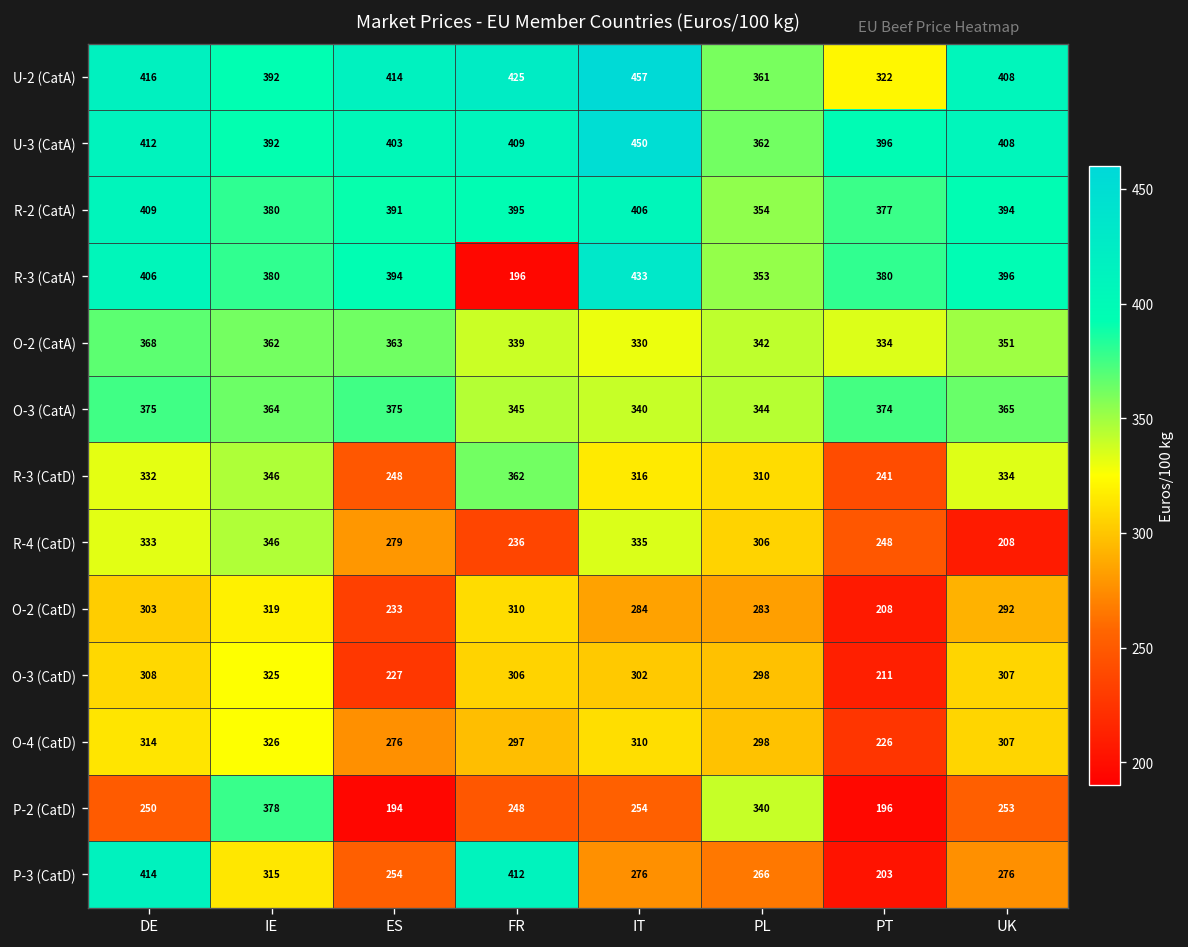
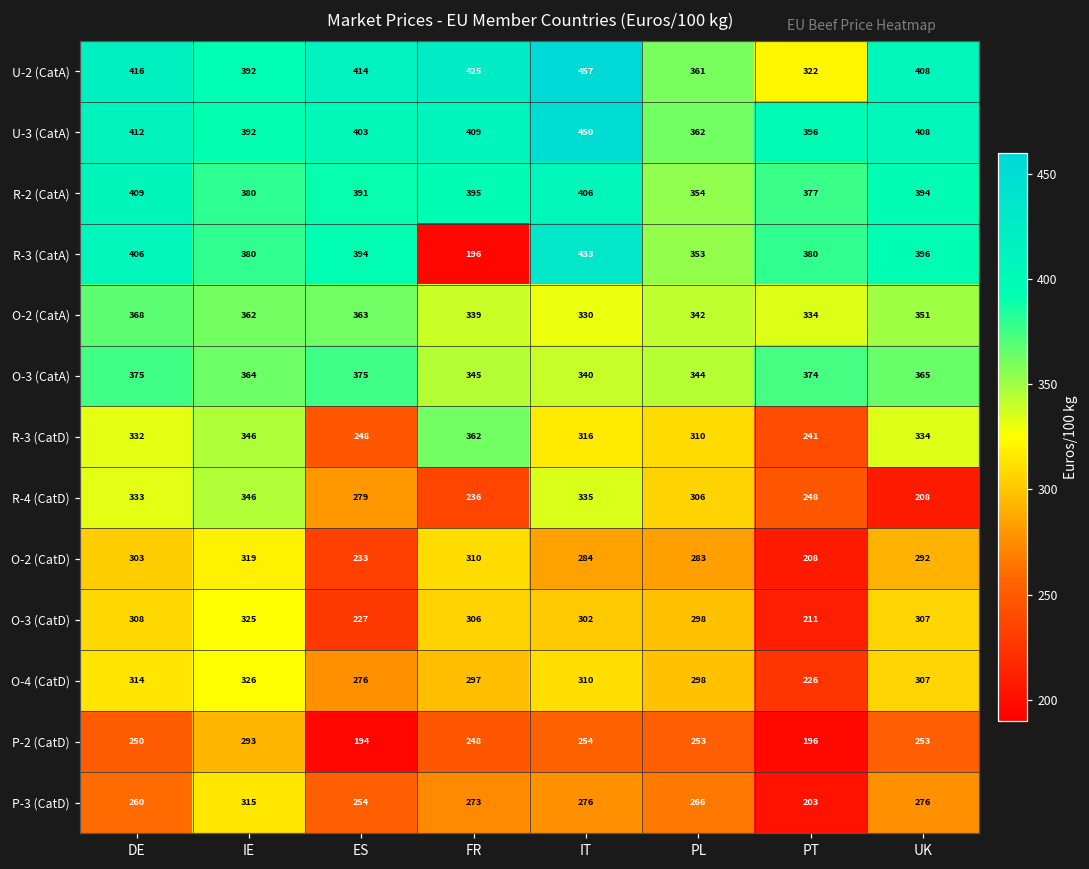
  {
    "U-2 (CatA)": {
      "DE": 416,
      "IE": 392,
      "ES": 414,
      "FR": 425,
      "IT": 457,
      "PL": 361,
      "PT": 322,
      "UK": 408
    },
    "U-3 (CatA)": {
      "DE": 412,
      "IE": 392,
      "ES": 403,
      "FR": 409,
      "IT": 450,
      "PL": 362,
      "PT": 396,
      "UK": 408
    },
    "R-2 (CatA)": {
      "DE": 409,
      "IE": 380,
      "ES": 391,
      "FR": 395,
      "IT": 406,
      "PL": 354,
      "PT": 377,
      "UK": 394
    },
    "R-3 (CatA)": {
      "DE": 406,
      "IE": 380,
      "ES": 394,
      "FR": 196,
      "IT": 433,
      "PL": 353,
      "PT": 380,
      "UK": 396
    },
    "O-2 (CatA)": {
      "DE": 368,
      "IE": 362,
      "ES": 363,
      "FR": 339,
      "IT": 330,
      "PL": 342,
      "PT": 334,
      "UK": 351
    },
    "O-3 (CatA)": {
      "DE": 375,
      "IE": 364,
      "ES": 375,
      "FR": 345,
      "IT": 340,
      "PL": 344,
      "PT": 374,
      "UK": 365
    },
    "R-3 (CatD)": {
      "DE": 332,
      "IE": 346,
      "ES": 248,
      "FR": 362,
      "IT": 316,
      "PL": 310,
      "PT": 241,
      "UK": 334
    },
    "R-4 (CatD)": {
      "DE": 333,
      "IE": 346,
      "ES": 279,
      "FR": 236,
      "IT": 335,
      "PL": 306,
      "PT": 248,
      "UK": 208
    },
    "O-2 (CatD)": {
      "DE": 303,
      "IE": 319,
      "ES": 233,
      "FR": 310,
      "IT": 284,
      "PL": 283,
      "PT": 208,
      "UK": 292
    },
    "O-3 (CatD)": {
      "DE": 308,
      "IE": 325,
      "ES": 227,
      "FR": 306,
      "IT": 302,
      "PL": 298,
      "PT": 211,
      "UK": 307
    },
    "O-4 (CatD)": {
      "DE": 314,
      "IE": 326,
      "ES": 276,
      "FR": 297,
      "IT": 310,
      "PL": 298,
      "PT": 226,
      "UK": 307
    },
    "P-2 (CatD)": {
      "DE": 250,
-     "IE": 378,
+     "IE": 293,
      "ES": 194,
      "FR": 248,
      "IT": 254,
-     "PL": 340,
+     "PL": 253,
      "PT": 196,
      "UK": 253
    },
    "P-3 (CatD)": {
-     "DE": 414,
+     "DE": 260,
      "IE": 315,
      "ES": 254,
-     "FR": 412,
+     "FR": 273,
      "IT": 276,
      "PL": 266,
      "PT": 203,
      "UK": 276
    }
  }
